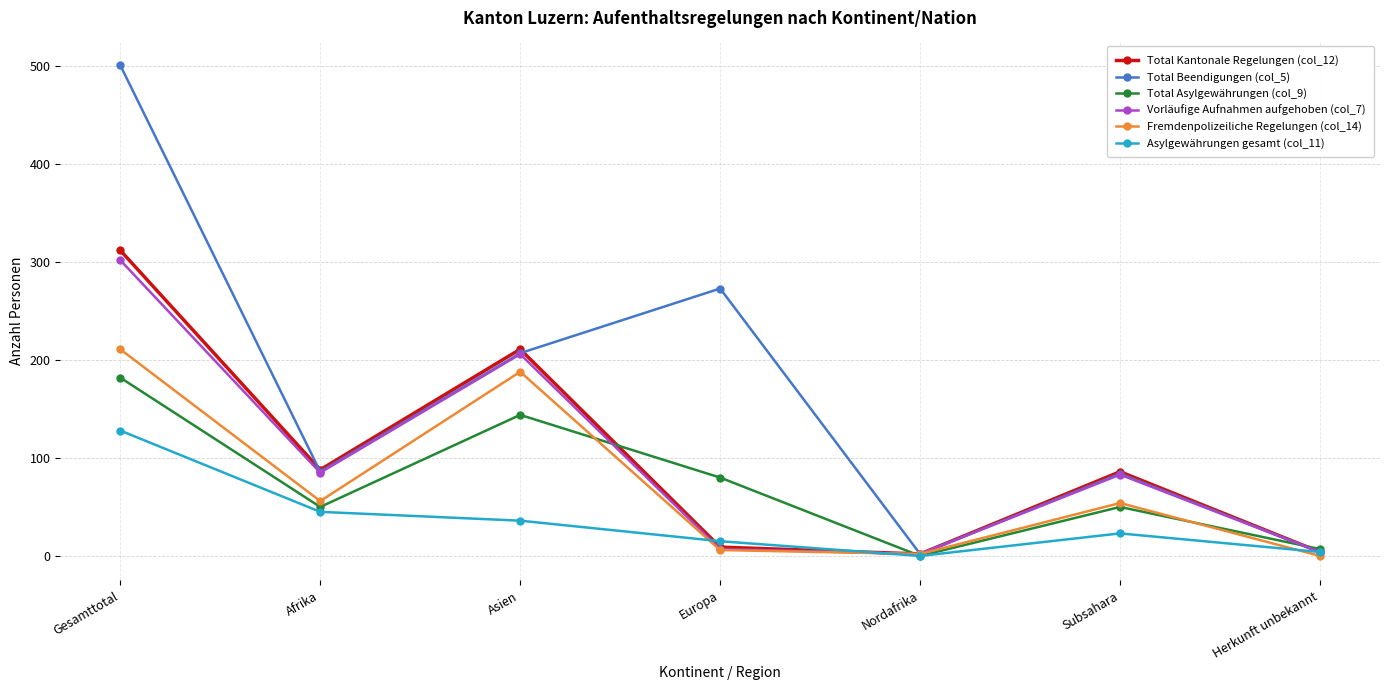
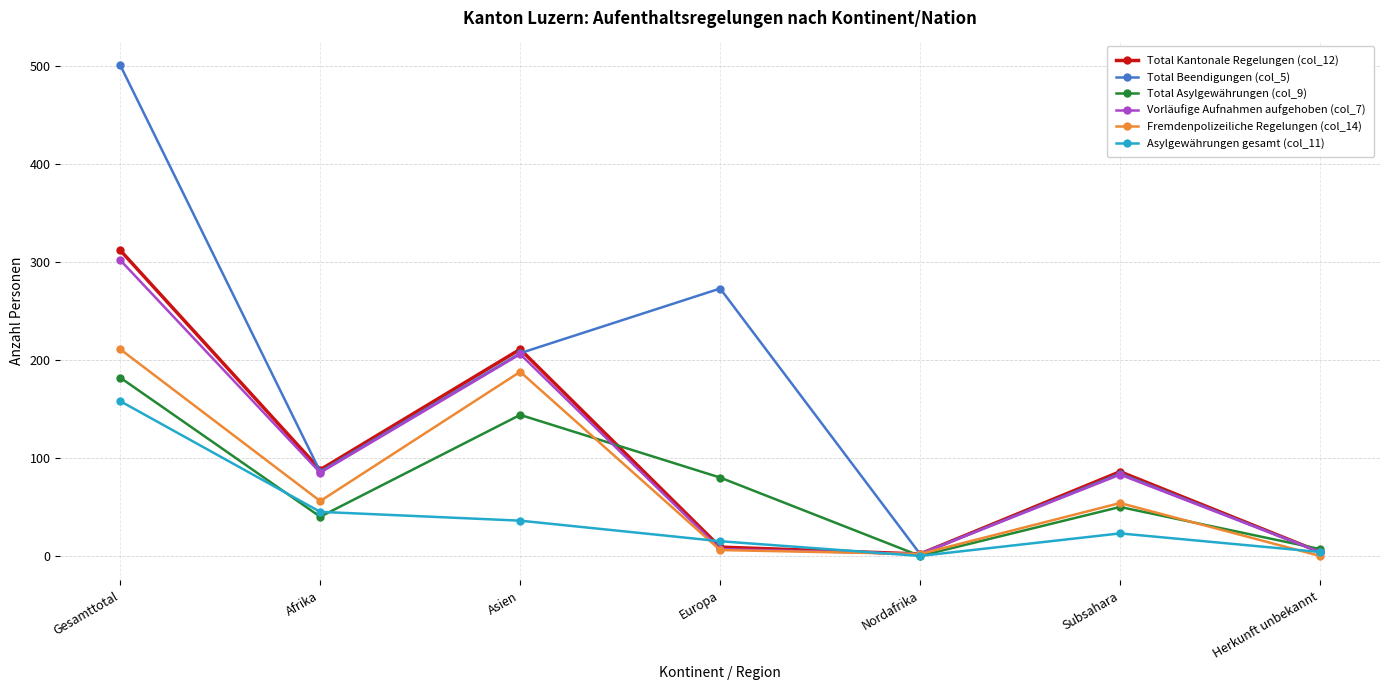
  {
    "Total Kantonale Regelungen (col_12)": {
      "Gesamttotal": 310,
      "Asien": 210
    },
    "Total Beendigungen (col_5)": {
      "Gesamttotal": 500,
      "Europa": 270
    },
    "Total Asylgewährungen (col_9)": {
      "Gesamttotal": 180,
-     "Afrika": 50,
+     "Afrika": 40,
      "Asien": 140,
      "Europa": 80,
      "Subsahara": 50,
      "Herkunft unbekannt": 10
    },
    "Vorläufige Aufnahmen aufgehoben (col_7)": {
      "Gesamttotal": 300
    },
    "Fremdenpolizeiliche Regelungen (col_14)": {
      "Gesamttotal": 210,
      "Afrika": 60,
      "Asien": 190,
      "Subsahara": 50,
      "Herkunft unbekannt": 0
    },
    "Asylgewährungen gesamt (col_11)": {
-     "Gesamttotal": 130,
+     "Gesamttotal": 160,
      "Afrika": 50,
      "Asien": 40,
      "Europa": 20,
      "Subsahara": 20
    }
  }
